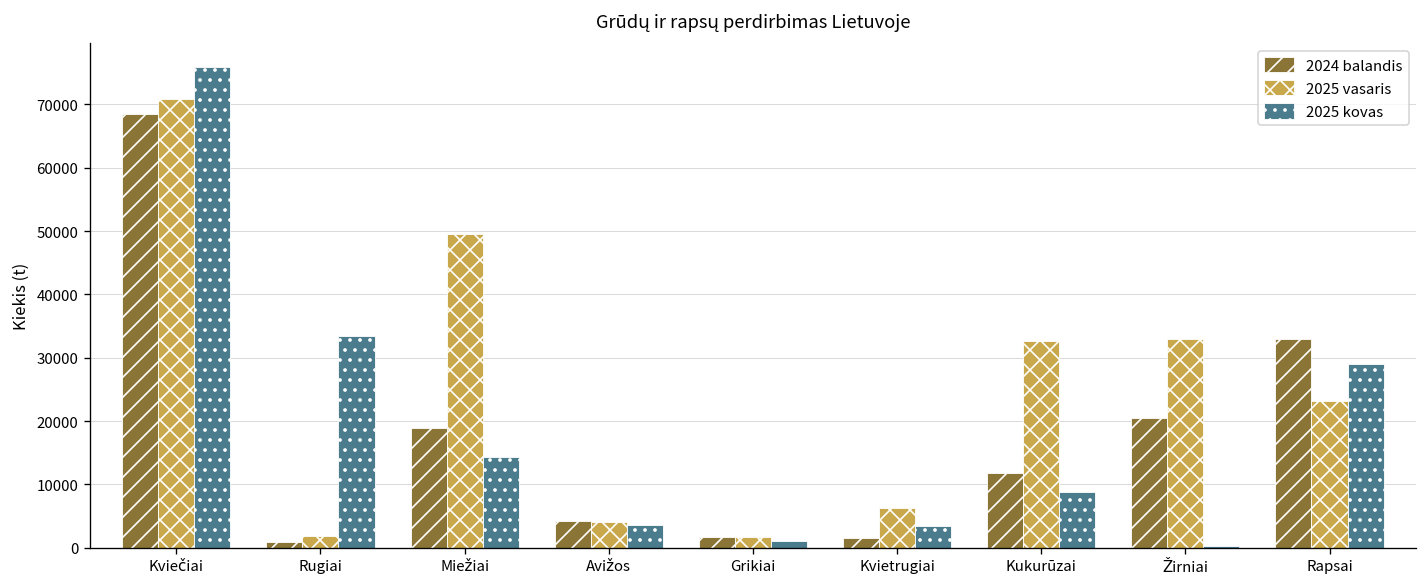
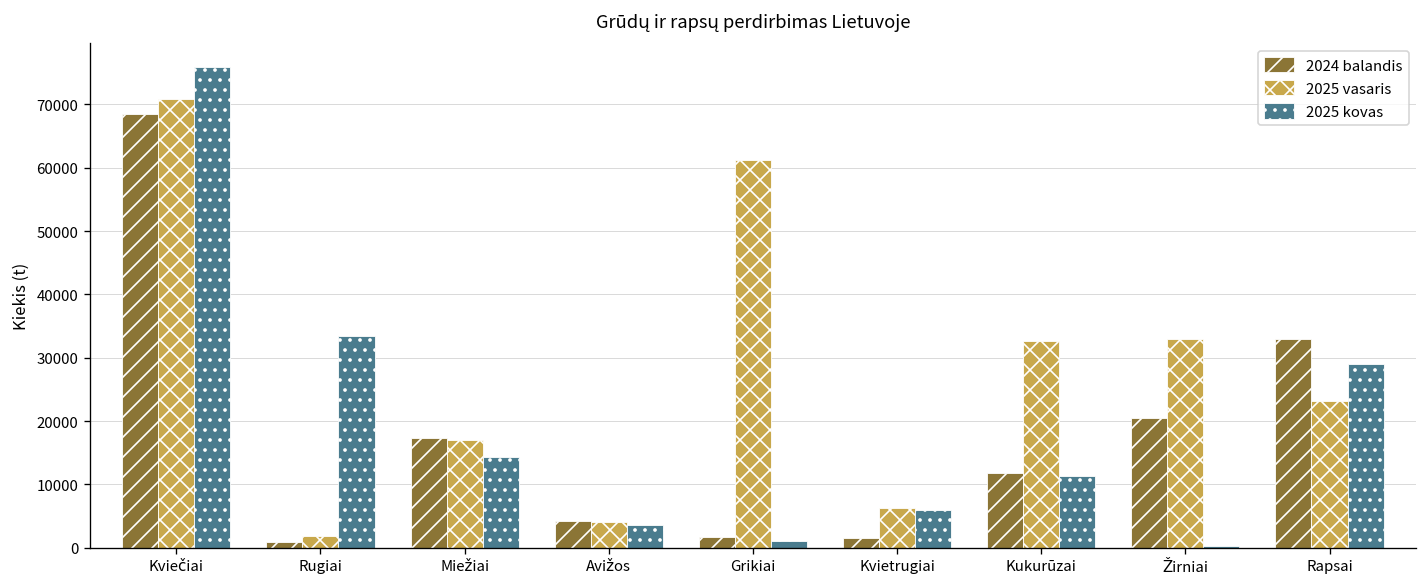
  {
    "2024 balandis": {
      "Kviečiai": 68000,
      "Rugiai": 1000,
-     "Miežiai": 19000,
+     "Miežiai": 17000,
      "Avižos": 4000,
      "Grikiai": 2000,
      "Kvietrugiai": 2000,
      "Kukurūzai": 12000,
      "Žirniai": 20000,
      "Rapsai": 33000
    },
    "2025 vasaris": {
      "Kviečiai": 71000,
      "Rugiai": 2000,
-     "Miežiai": 49000,
+     "Miežiai": 17000,
      "Avižos": 4000,
-     "Grikiai": 2000,
+     "Grikiai": 61000,
      "Kvietrugiai": 6000,
      "Kukurūzai": 33000,
      "Žirniai": 33000,
      "Rapsai": 23000
    },
    "2025 kovas": {
      "Kviečiai": 76000,
      "Rugiai": 33000,
      "Miežiai": 14000,
      "Avižos": 4000,
      "Grikiai": 1000,
-     "Kvietrugiai": 3000,
-     "Kukurūzai": 9000,
+     "Kvietrugiai": 6000,
+     "Kukurūzai": 11000,
      "Rapsai": 29000
    }
  }
